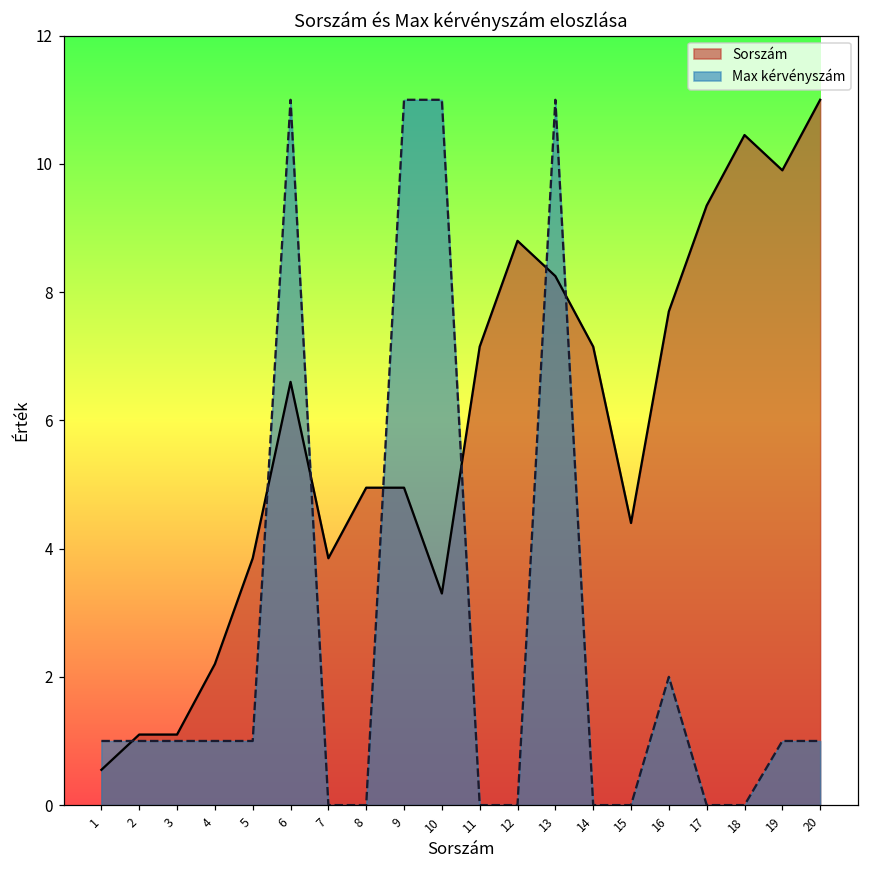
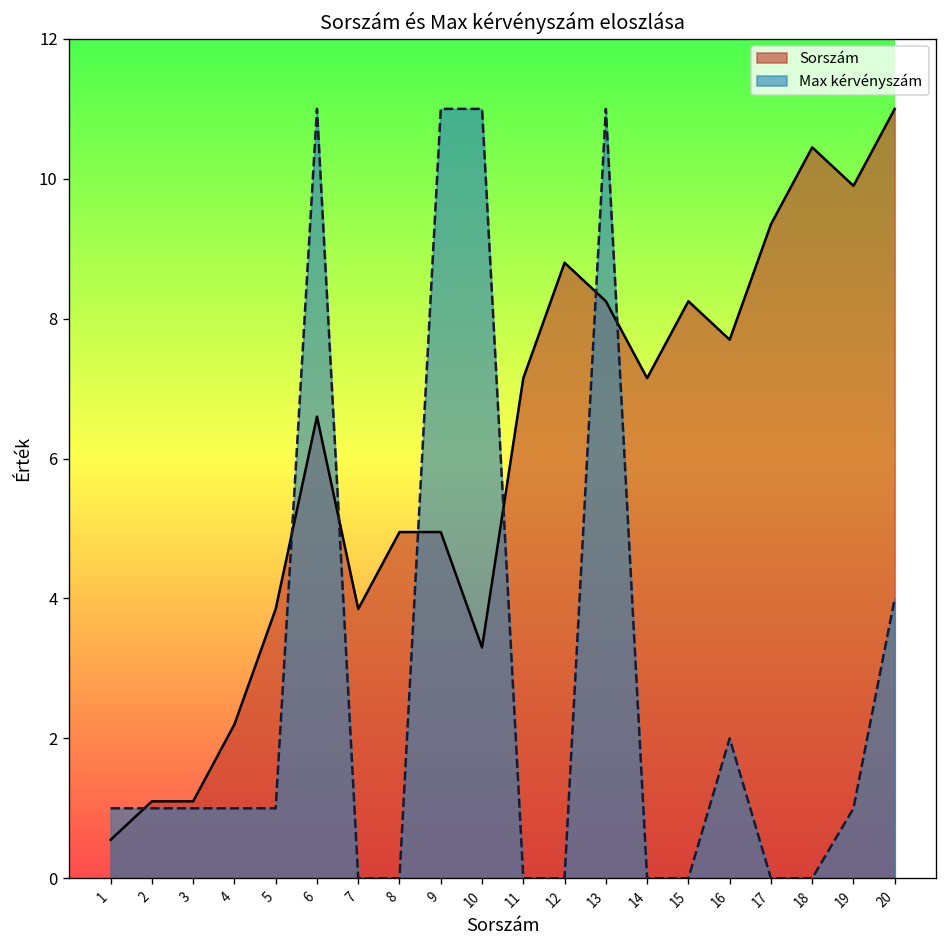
  {
    "Sorszám": {
      "1": 0.6,
      "2": 1.1,
      "3": 1.1,
      "4": 2.2,
      "5": 3.8,
      "6": 6.6,
      "7": 3.8,
      "8": 5.0,
      "9": 5.0,
      "10": 3.3,
      "11": 7.2,
      "12": 8.8,
      "13": 8.3,
      "14": 7.2,
-     "15": 4.4,
+     "15": 8.3,
      "16": 7.7,
      "17": 9.4,
      "18": 10.5,
      "19": 9.9,
      "20": 11.0
    },
    "Max kérvényszám": {
      "1": 1,
      "2": 1,
      "3": 1,
      "4": 1,
      "5": 1,
      "6": 11,
      "7": 0,
      "8": 0,
      "9": 11,
      "10": 11,
      "11": 0,
      "12": 0,
      "13": 11,
      "14": 0,
      "15": 0,
      "16": 2,
      "17": 0,
      "18": 0,
      "19": 1,
-     "20": 1
+     "20": 4
    }
  }
